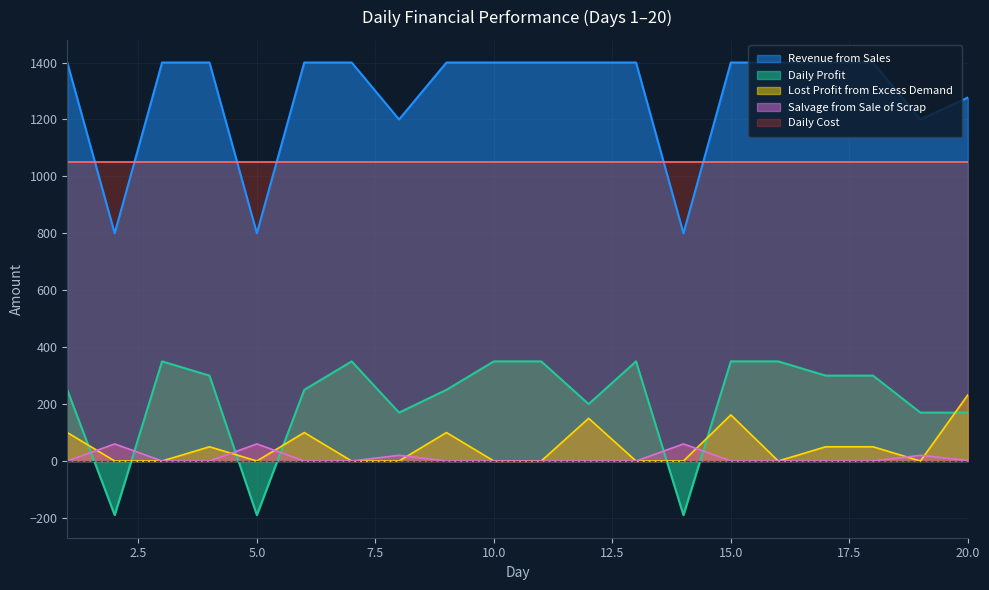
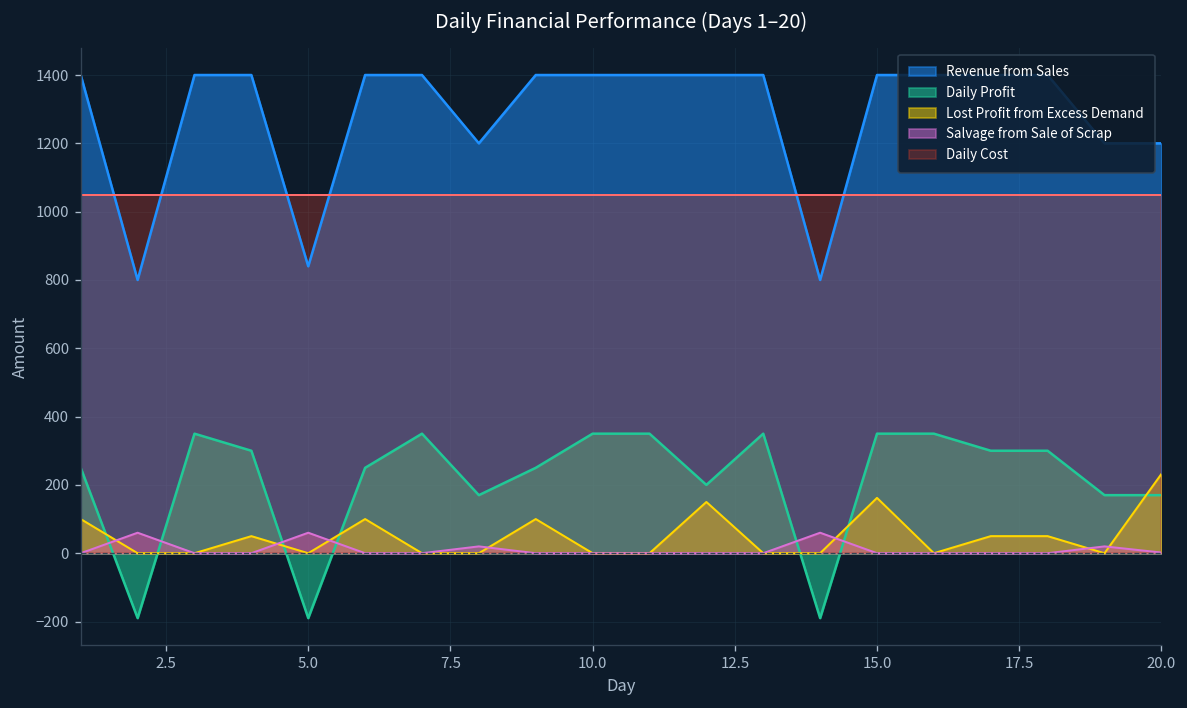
  {
    "Revenue from Sales": {
-     "5.0": 800,
+     "5.0": 840,
      "10.0": 1400,
      "15.0": 1400,
-     "20.0": 1280
+     "20.0": 1200
    },
    "Lost Profit from Excess Demand": {
      "15.0": 160,
      "20.0": 230
    },
    "Salvage from Sale of Scrap": {
      "5.0": 60,
      "15.0": 0,
      "20.0": 0
    },
    "Daily Cost": {
      "5.0": 1050,
      "10.0": 1050,
      "15.0": 1050,
      "20.0": 1050
    }
  }
